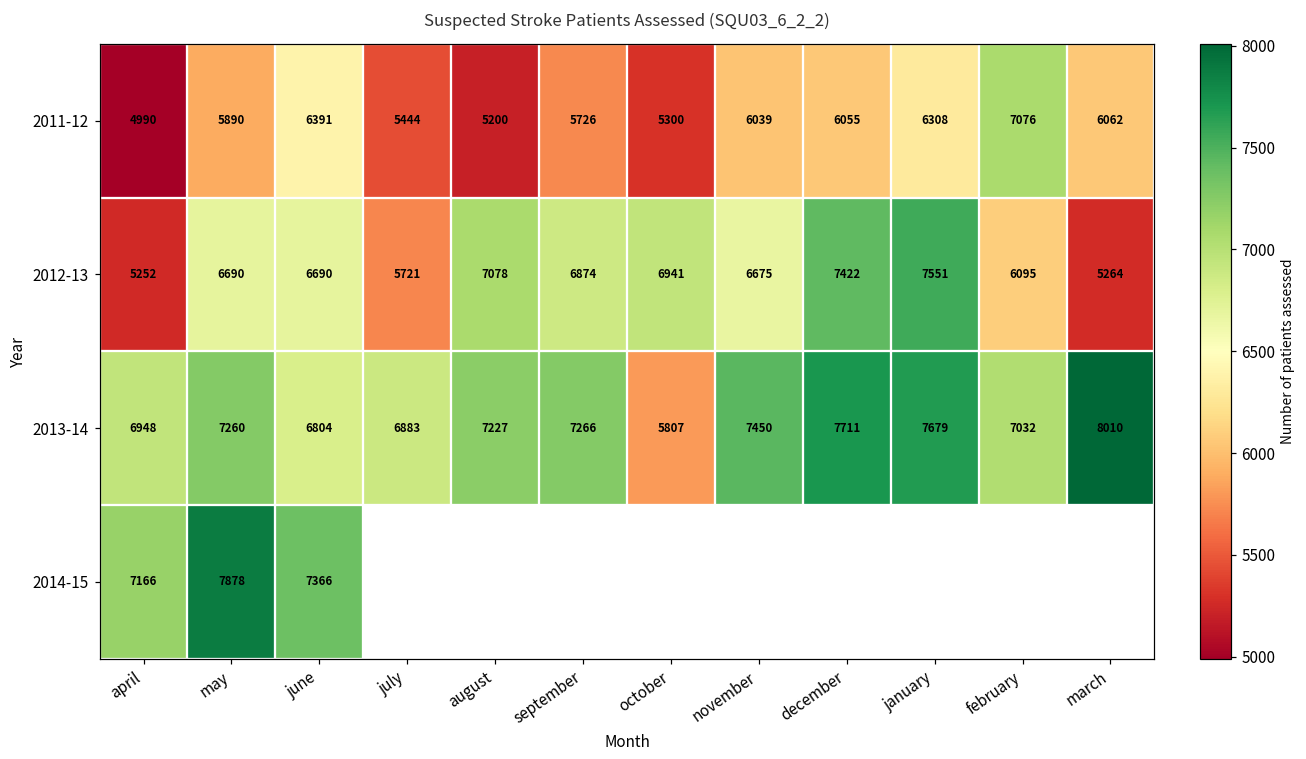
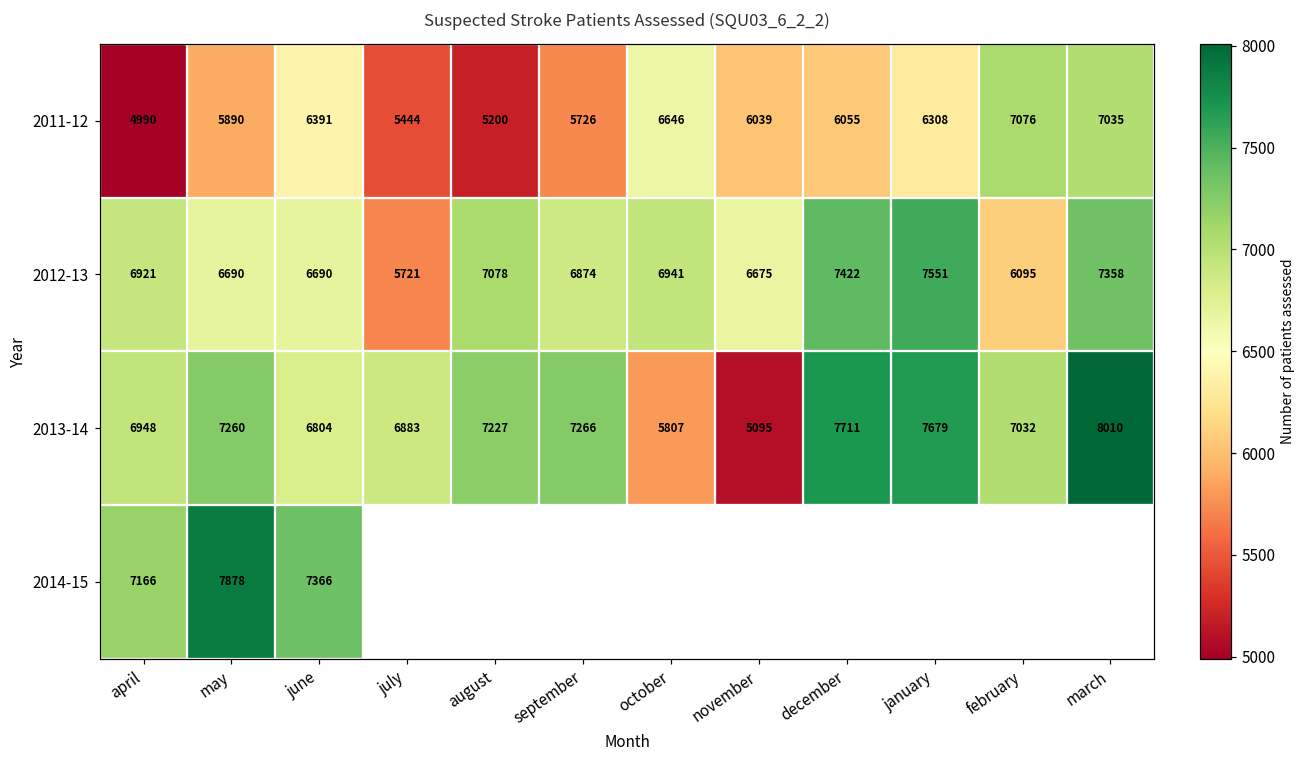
  {
    "2011-12": {
      "april": 4990,
      "may": 5890,
      "june": 6391,
      "july": 5444,
      "august": 5200,
      "september": 5726,
-     "october": 5300,
+     "october": 6646,
      "november": 6039,
      "december": 6055,
      "january": 6308,
      "february": 7076,
-     "march": 6062
+     "march": 7035
    },
    "2012-13": {
-     "april": 5252,
+     "april": 6921,
      "may": 6690,
      "june": 6690,
      "july": 5721,
      "august": 7078,
      "september": 6874,
      "october": 6941,
      "november": 6675,
      "december": 7422,
      "january": 7551,
      "february": 6095,
-     "march": 5264
+     "march": 7358
    },
    "2013-14": {
      "april": 6948,
      "may": 7260,
      "june": 6804,
      "july": 6883,
      "august": 7227,
      "september": 7266,
      "october": 5807,
-     "november": 7450,
+     "november": 5095,
      "december": 7711,
      "january": 7679,
      "february": 7032,
      "march": 8010
    },
    "2014-15": {
      "april": 7166,
      "may": 7878,
      "june": 7366
    }
  }
